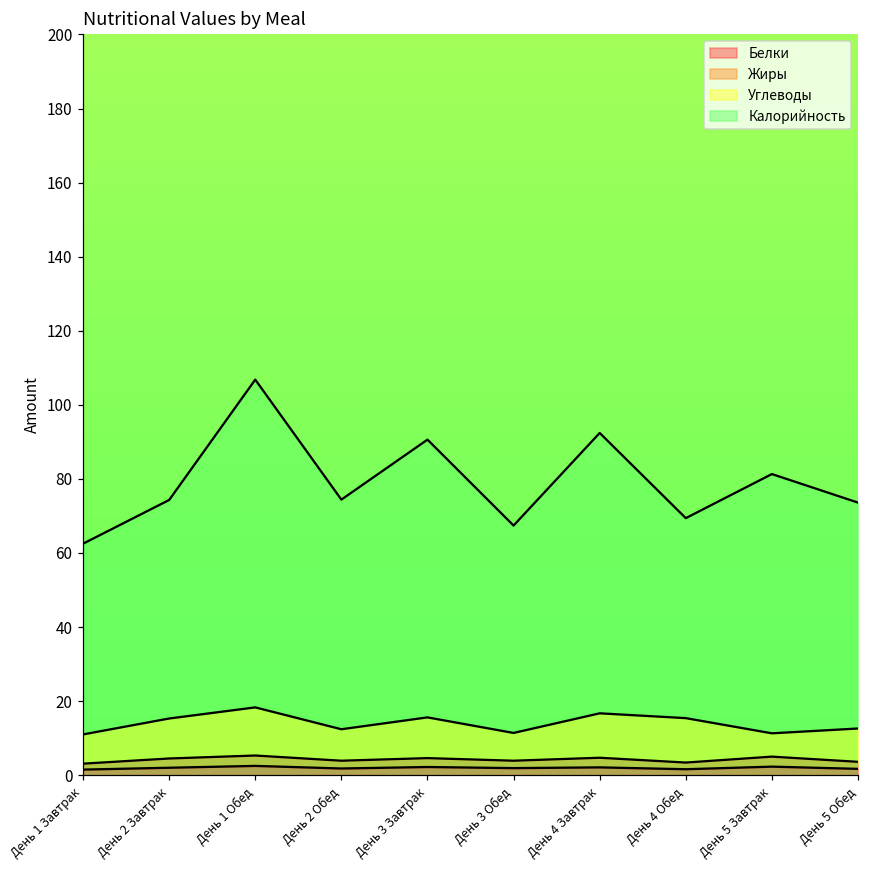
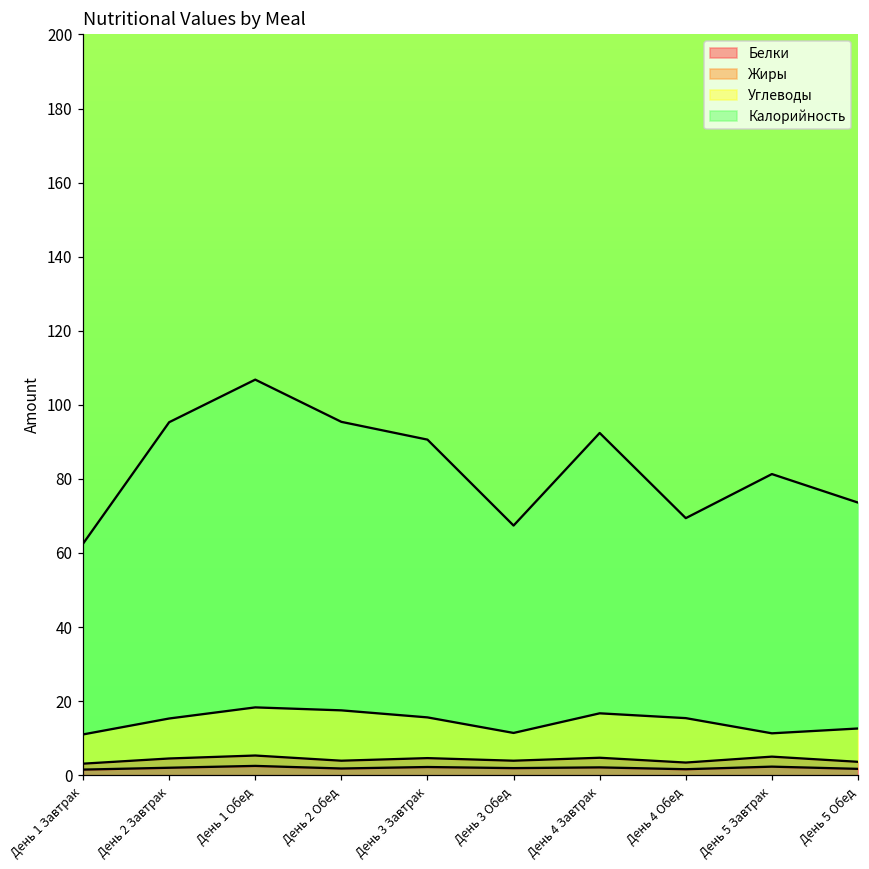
  {
    "Углеводы": {
      "День 1 Завтрак": 8,
      "День 2 Завтрак": 11,
      "День 1 Обед": 13,
-     "День 2 Обед": 9,
+     "День 2 Обед": 14,
      "День 3 Завтрак": 11,
      "День 3 Обед": 8,
      "День 4 Завтрак": 12,
      "День 4 Обед": 12,
      "День 5 Завтрак": 6,
      "День 5 Обед": 9
    },
    "Калорийность": {
      "День 1 Завтрак": 52,
-     "День 2 Завтрак": 59,
+     "День 2 Завтрак": 80,
      "День 1 Обед": 89,
-     "День 2 Обед": 62,
+     "День 2 Обед": 78,
      "День 3 Завтрак": 75,
      "День 3 Обед": 56,
      "День 4 Завтрак": 76,
      "День 4 Обед": 54,
      "День 5 Завтрак": 70,
      "День 5 Обед": 61
    }
  }
